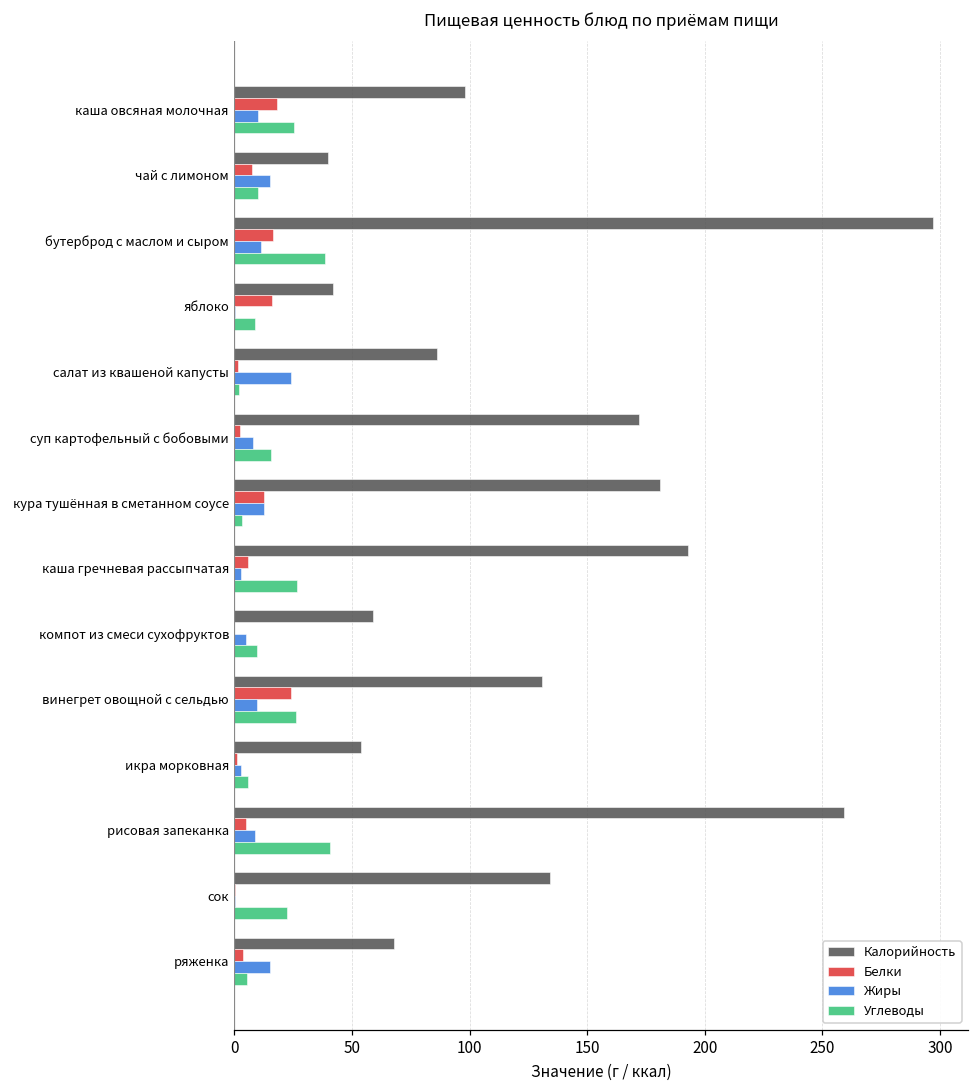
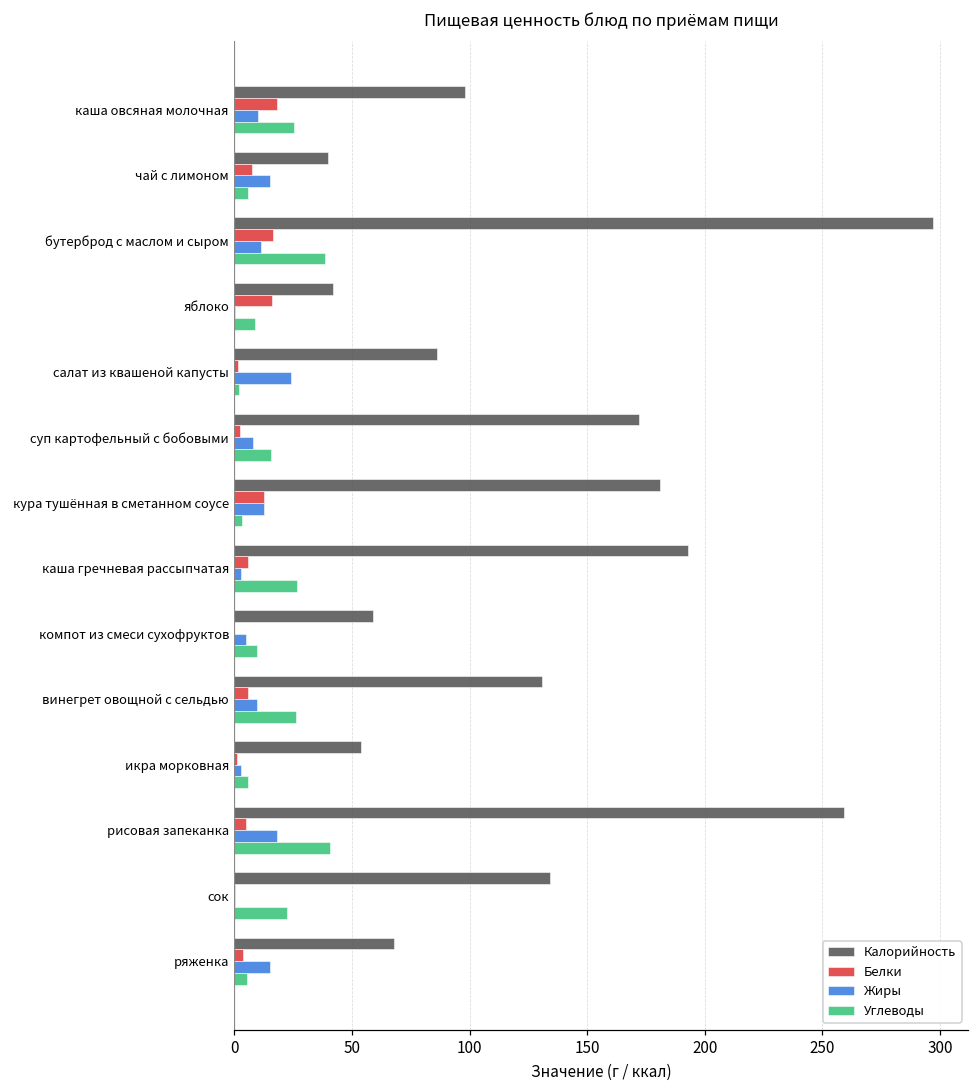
  {
    "Калорийность": {
      "каша овсяная молочная": 98,
      "чай с лимоном": 40,
      "бутерброд с маслом и сыром": 297,
      "яблоко": 42,
      "салат из квашеной капусты": 86,
      "суп картофельный с бобовыми": 172,
      "кура тушённая в сметанном соусе": 181,
      "каша гречневая рассыпчатая": 193,
      "компот из смеси сухофруктов": 59,
      "винегрет овощной с сельдью": 131,
      "икра морковная": 54,
      "рисовая запеканка": 259,
      "сок": 134,
      "ряженка": 68
    },
    "Белки": {
      "каша овсяная молочная": 18,
      "чай с лимоном": 8,
      "бутерброд с маслом и сыром": 17,
      "яблоко": 16,
      "салат из квашеной капусты": 2,
      "суп картофельный с бобовыми": 2,
      "кура тушённая в сметанном соусе": 13,
      "каша гречневая рассыпчатая": 6,
      "компот из смеси сухофруктов": 0,
-     "винегрет овощной с сельдью": 24,
+     "винегрет овощной с сельдью": 6,
      "рисовая запеканка": 5,
      "ряженка": 4
    },
    "Жиры": {
      "каша овсяная молочная": 10,
      "чай с лимоном": 15,
      "бутерброд с маслом и сыром": 11,
      "салат из квашеной капусты": 24,
      "суп картофельный с бобовыми": 8,
      "кура тушённая в сметанном соусе": 13,
      "каша гречневая рассыпчатая": 3,
      "компот из смеси сухофруктов": 5,
      "винегрет овощной с сельдью": 10,
      "икра морковная": 3,
-     "рисовая запеканка": 9,
+     "рисовая запеканка": 18,
      "ряженка": 15
    },
    "Углеводы": {
      "каша овсяная молочная": 25,
-     "чай с лимоном": 10,
+     "чай с лимоном": 6,
      "бутерброд с маслом и сыром": 39,
      "яблоко": 9,
      "салат из квашеной капусты": 2,
      "суп картофельный с бобовыми": 16,
      "кура тушённая в сметанном соусе": 3,
      "каша гречневая рассыпчатая": 27,
      "компот из смеси сухофруктов": 10,
      "винегрет овощной с сельдью": 26,
      "икра морковная": 6,
      "рисовая запеканка": 41,
      "сок": 23,
      "ряженка": 5
    }
  }
